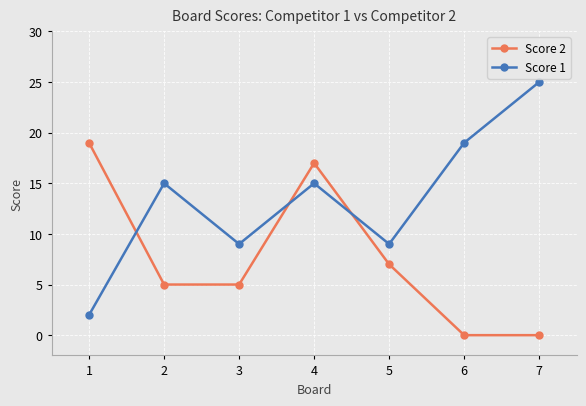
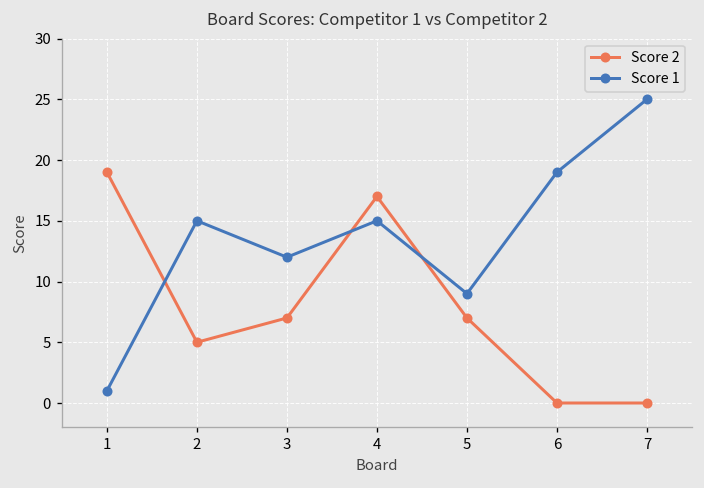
  {
    "Score 2": {
      "1": 19,
      "2": 5,
-     "3": 5,
+     "3": 7,
      "4": 17,
      "5": 7,
      "6": 0,
      "7": 0
    },
    "Score 1": {
-     "1": 2,
+     "1": 1,
      "2": 15,
-     "3": 9,
+     "3": 12,
      "4": 15,
      "5": 9,
      "6": 19,
      "7": 25
    }
  }
